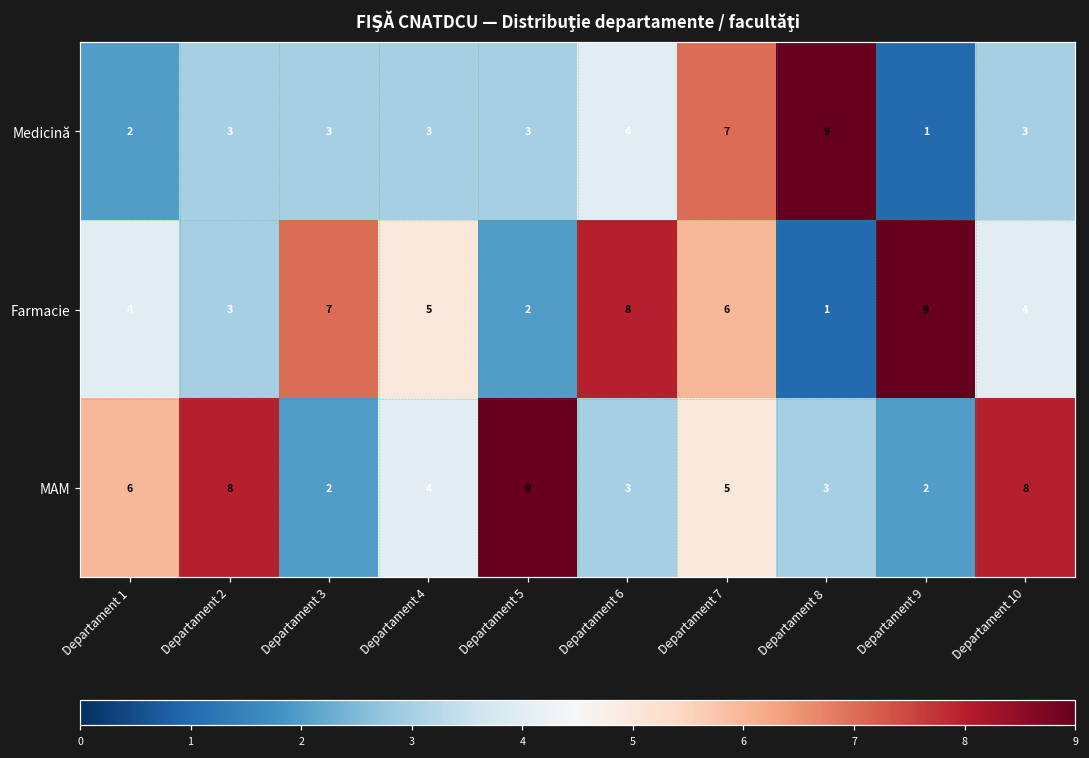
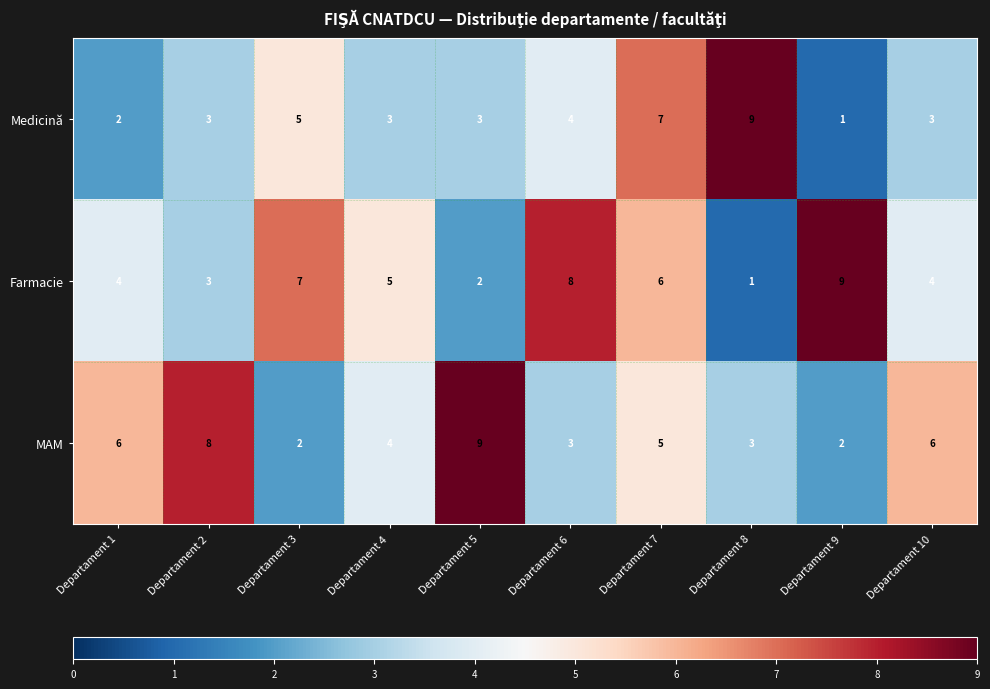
  {
    "Medicină": {
      "Departament 1": 2,
      "Departament 2": 3,
-     "Departament 3": 3,
+     "Departament 3": 5,
      "Departament 4": 3,
      "Departament 5": 3,
      "Departament 7": 7,
      "Departament 8": 9,
      "Departament 9": 1,
      "Departament 10": 3
    },
    "Farmacie": {
      "Departament 2": 3,
      "Departament 3": 7,
      "Departament 4": 5,
      "Departament 5": 2,
      "Departament 6": 8,
      "Departament 7": 6,
      "Departament 8": 1,
      "Departament 9": 9
    },
    "MAM": {
      "Departament 1": 6,
      "Departament 2": 8,
      "Departament 3": 2,
      "Departament 5": 9,
      "Departament 6": 3,
      "Departament 7": 5,
      "Departament 8": 3,
      "Departament 9": 2,
-     "Departament 10": 8
+     "Departament 10": 6
    }
  }
